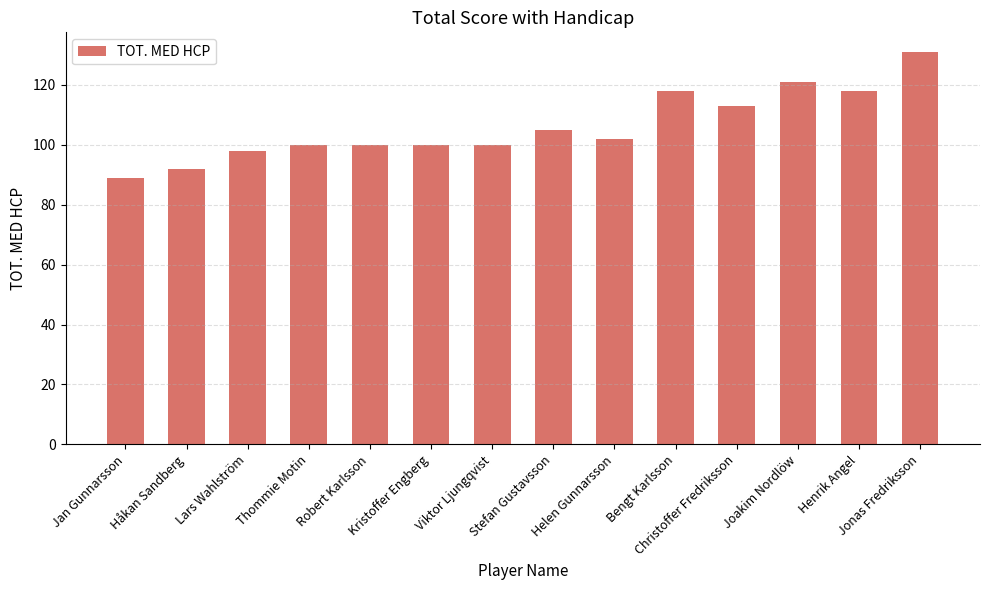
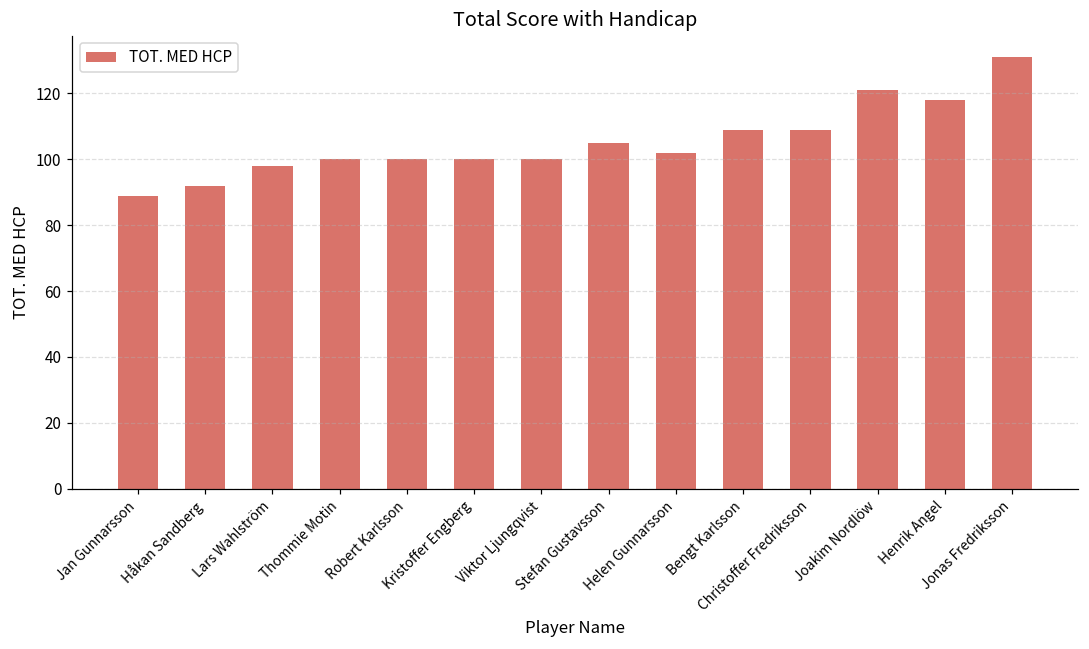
  {
    "Jan Gunnarsson": 89,
    "Håkan Sandberg": 92,
    "Lars Wahlström": 98,
    "Thommie Motin": 100,
    "Robert Karlsson": 100,
    "Kristoffer Engberg": 100,
    "Viktor Ljungqvist": 100,
    "Stefan Gustavsson": 105,
    "Helen Gunnarsson": 102,
-   "Bengt Karlsson": 118,
-   "Christoffer Fredriksson": 113,
+   "Bengt Karlsson": 109,
+   "Christoffer Fredriksson": 109,
    "Joakim Nordlöw": 121,
    "Henrik Angel": 118,
    "Jonas Fredriksson": 131
  }
